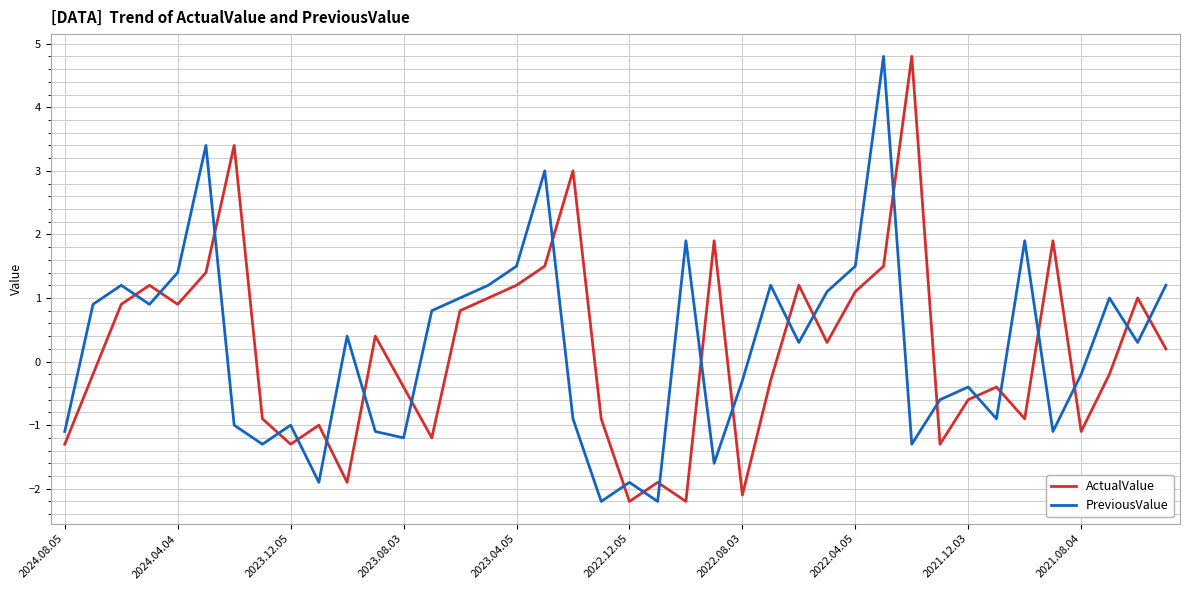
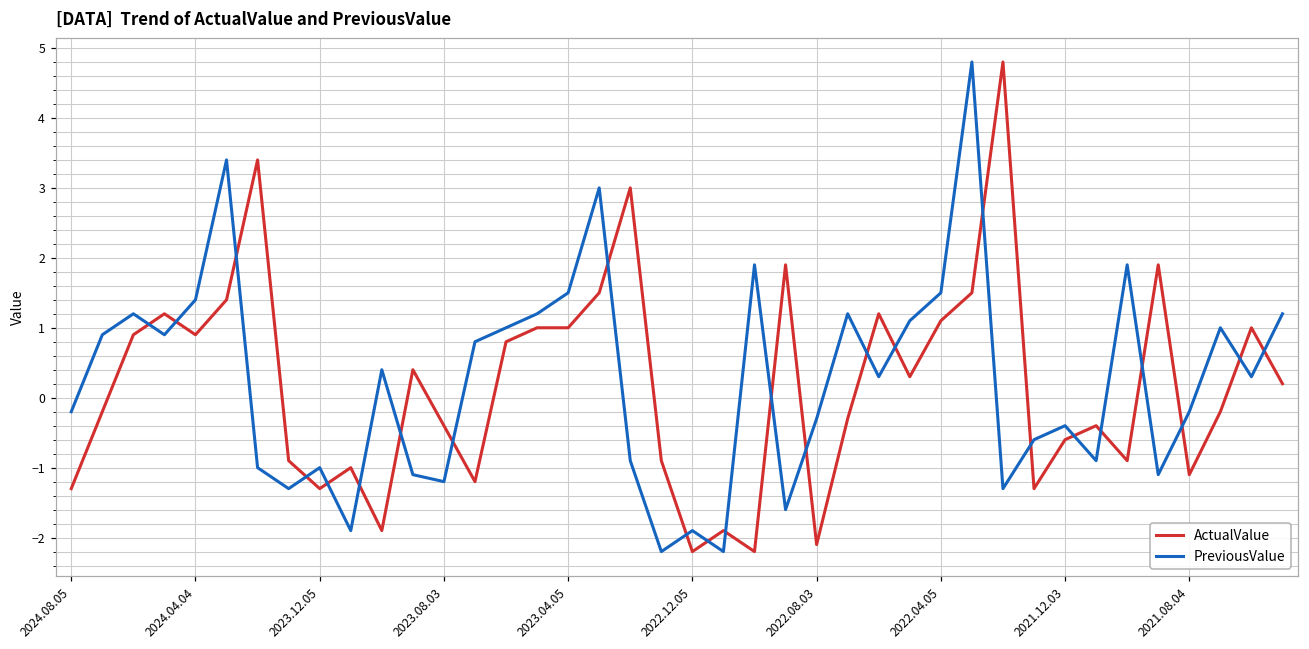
  {
    "ActualValue": {
      "2024.08.05": -1.3,
      "2024.04.04": 0.9,
      "2023.12.05": -1.3,
      "2023.08.03": -0.4,
-     "2023.04.05": 1.2,
+     "2023.04.05": 1.0,
      "2022.12.05": -2.2,
      "2022.08.03": -2.1,
      "2022.04.05": 1.1,
      "2021.12.03": -0.6,
      "2021.08.04": -1.1
    },
    "PreviousValue": {
-     "2024.08.05": -1.1,
+     "2024.08.05": -0.2,
      "2024.04.04": 1.4,
      "2023.12.05": -1.0,
      "2023.08.03": -1.2,
      "2023.04.05": 1.5,
      "2022.12.05": -1.9,
      "2022.08.03": -0.3,
      "2022.04.05": 1.5,
      "2021.12.03": -0.4,
      "2021.08.04": -0.2
    }
  }
